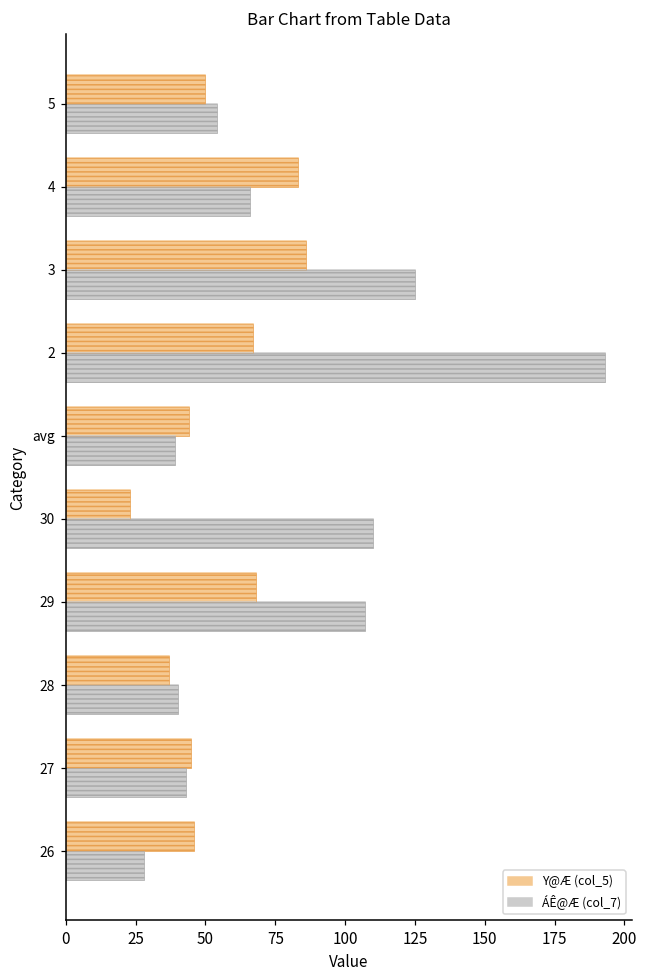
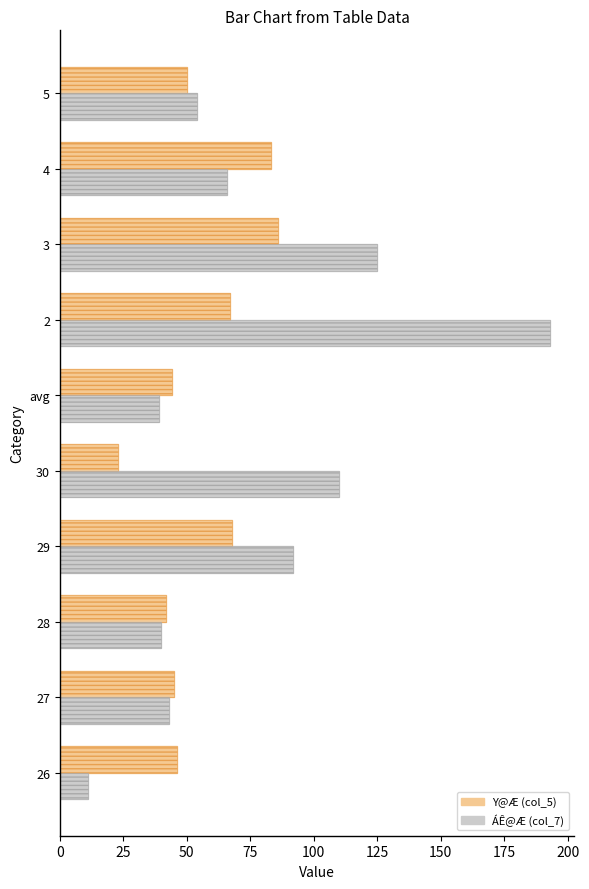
  {
    "Y@Æ (col_5)": {
      "5": 50,
      "4": 83,
      "3": 86,
      "2": 67,
      "avg": 44,
      "30": 23,
      "29": 68,
-     "28": 37,
+     "28": 42,
      "27": 45,
      "26": 46
    },
    "ÁÊ@Æ (col_7)": {
      "5": 54,
      "4": 66,
      "3": 125,
      "2": 193,
      "avg": 39,
      "30": 110,
-     "29": 107,
+     "29": 92,
      "28": 40,
      "27": 43,
-     "26": 28
+     "26": 11
    }
  }
